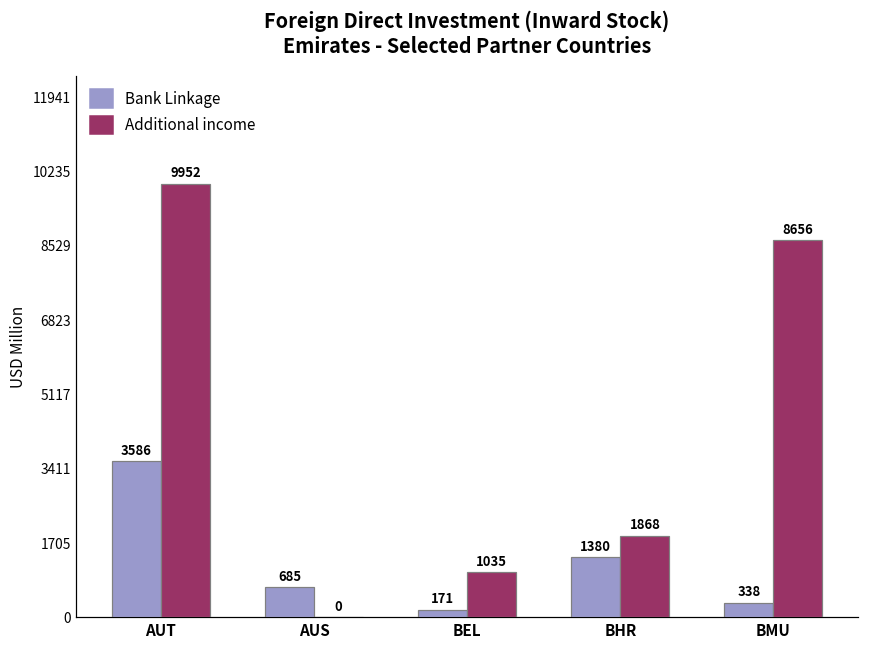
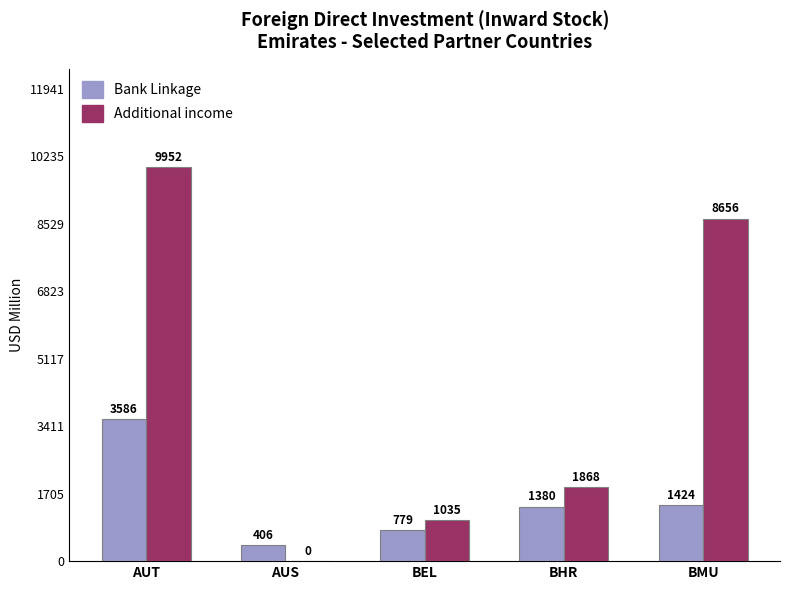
  {
    "Bank Linkage": {
      "AUT": 3586,
-     "AUS": 685,
-     "BEL": 171,
+     "AUS": 406,
+     "BEL": 779,
      "BHR": 1380,
-     "BMU": 338
+     "BMU": 1424
    },
    "Additional income": {
      "AUT": 9952,
      "AUS": 0,
      "BEL": 1035,
      "BHR": 1868,
      "BMU": 8656
    }
  }
